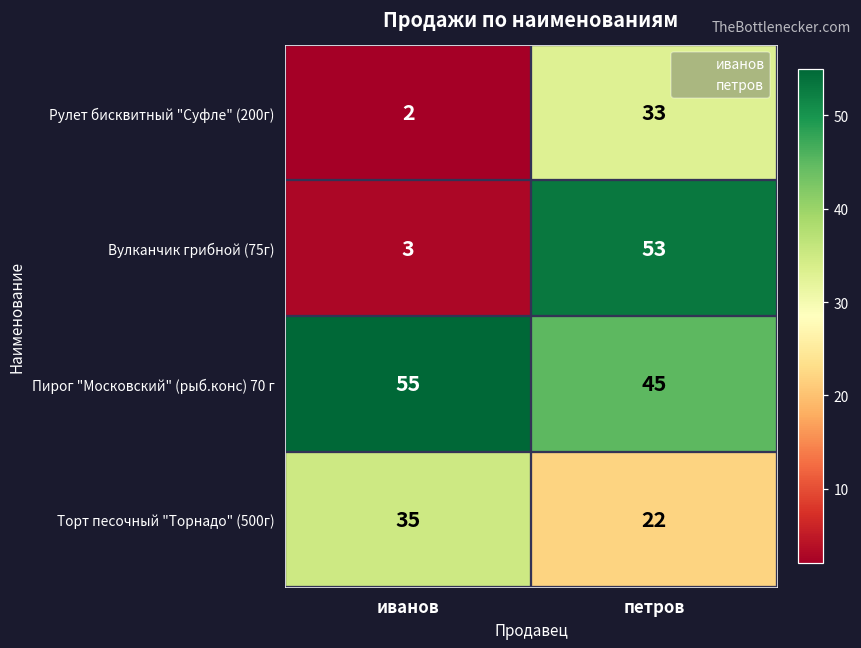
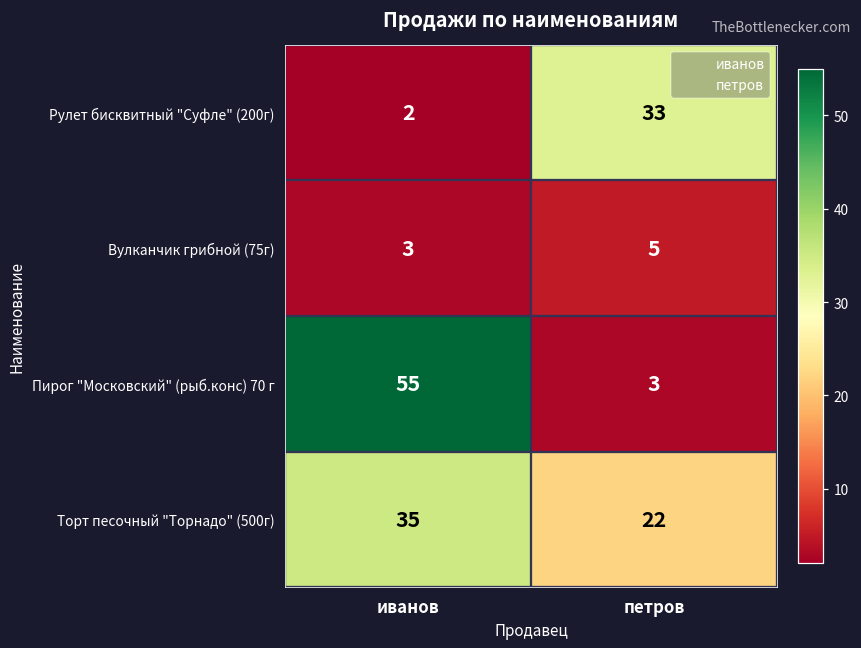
  {
    "Рулет бисквитный \"Суфле\" (200г)": {
      "иванов": 2,
      "петров": 33
    },
    "Вулканчик грибной (75г)": {
      "иванов": 3,
-     "петров": 53
+     "петров": 5
    },
    "Пирог \"Московский\" (рыб.конс) 70 г": {
      "иванов": 55,
-     "петров": 45
+     "петров": 3
    },
    "Торт песочный \"Торнадо\" (500г)": {
      "иванов": 35,
      "петров": 22
    }
  }
